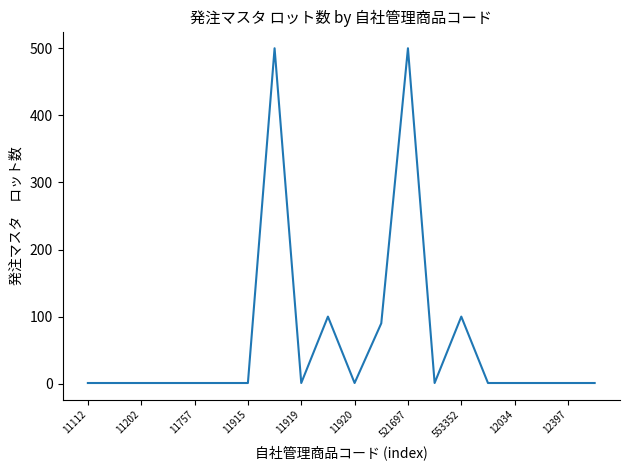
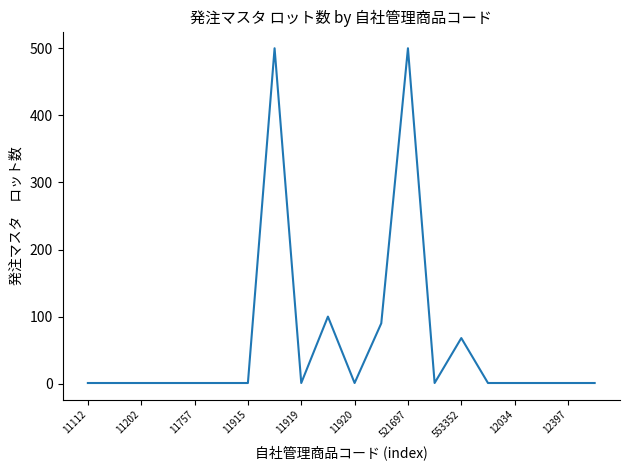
  {
    "11112": 0,
    "11202": 0,
    "11757": 0,
    "11915": 0,
    "11919": 0,
    "11920": 0,
    "521697": 500,
-   "553352": 100,
+   "553352": 70,
    "12034": 0,
    "12397": 0
  }
